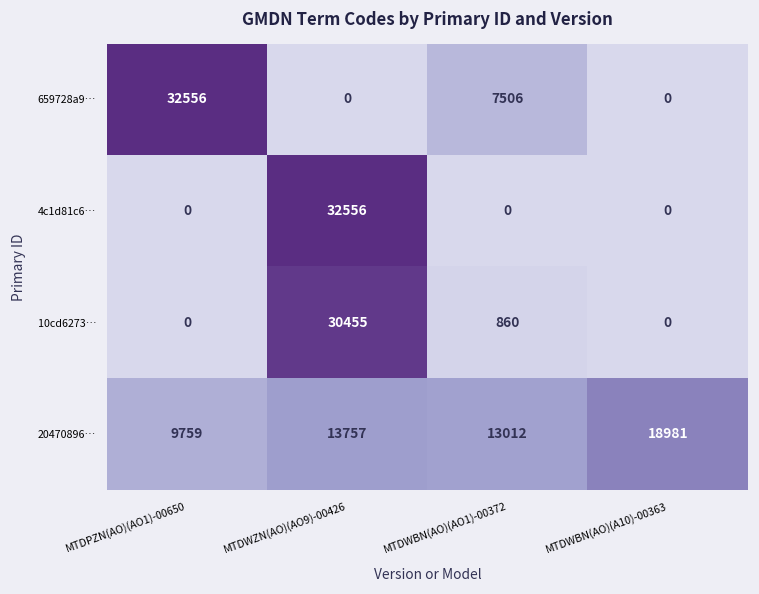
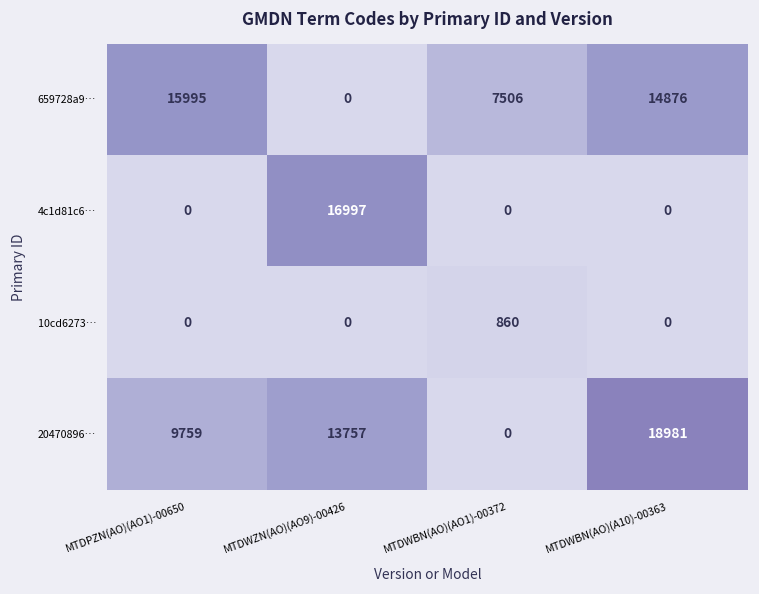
  {
    "659728a9…": {
-     "MTDPZN(AO)(AO1)-00650": 32556,
+     "MTDPZN(AO)(AO1)-00650": 15995,
      "MTDWZN(AO)(AO9)-00426": 0,
      "MTDWBN(AO)(AO1)-00372": 7506,
-     "MTDWBN(AO)(A10)-00363": 0
+     "MTDWBN(AO)(A10)-00363": 14876
    },
    "4c1d81c6…": {
      "MTDPZN(AO)(AO1)-00650": 0,
-     "MTDWZN(AO)(AO9)-00426": 32556,
+     "MTDWZN(AO)(AO9)-00426": 16997,
      "MTDWBN(AO)(AO1)-00372": 0,
      "MTDWBN(AO)(A10)-00363": 0
    },
    "10cd6273…": {
      "MTDPZN(AO)(AO1)-00650": 0,
-     "MTDWZN(AO)(AO9)-00426": 30455,
+     "MTDWZN(AO)(AO9)-00426": 0,
      "MTDWBN(AO)(AO1)-00372": 860,
      "MTDWBN(AO)(A10)-00363": 0
    },
    "20470896…": {
      "MTDPZN(AO)(AO1)-00650": 9759,
      "MTDWZN(AO)(AO9)-00426": 13757,
-     "MTDWBN(AO)(AO1)-00372": 13012,
+     "MTDWBN(AO)(AO1)-00372": 0,
      "MTDWBN(AO)(A10)-00363": 18981
    }
  }
